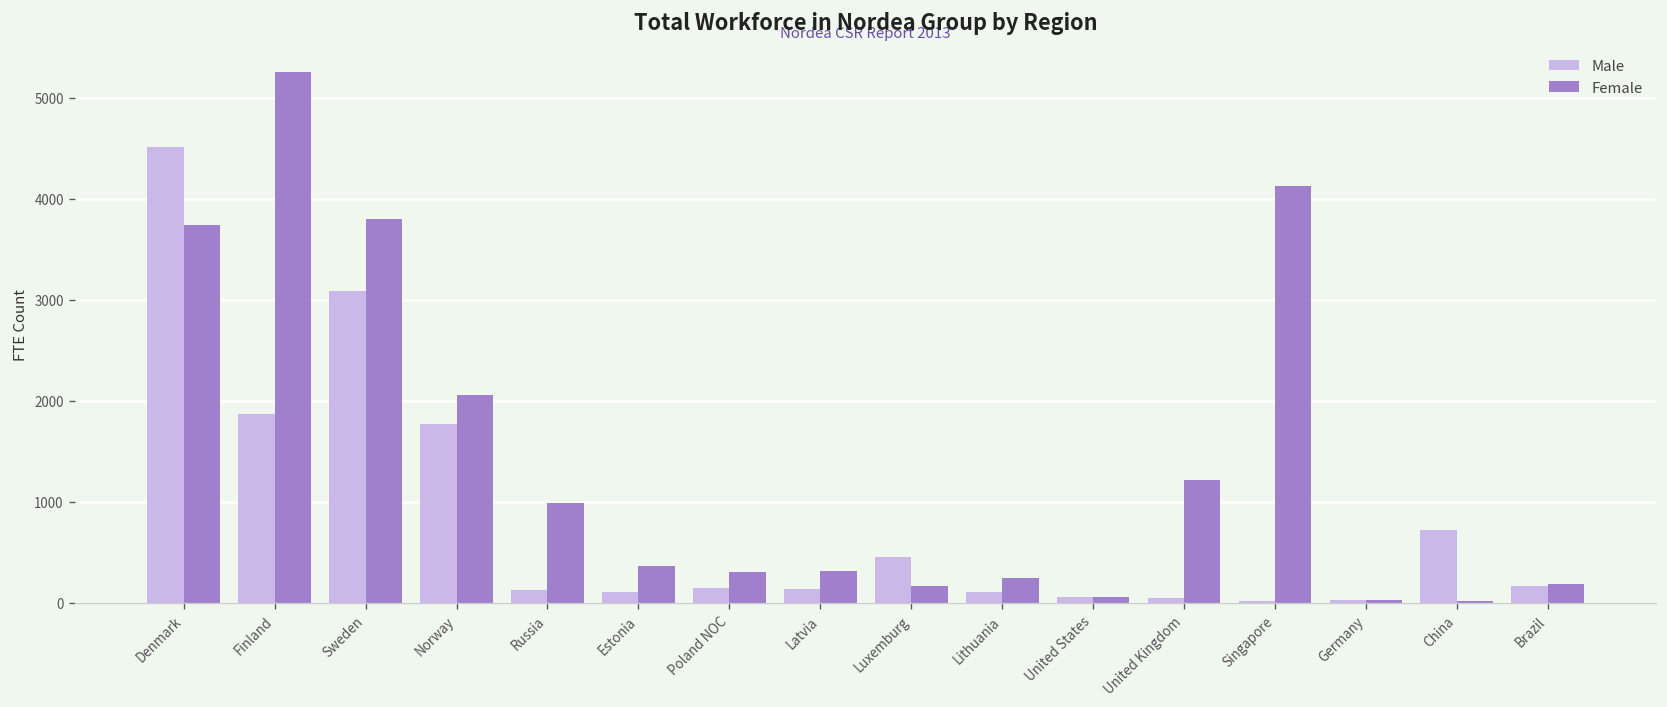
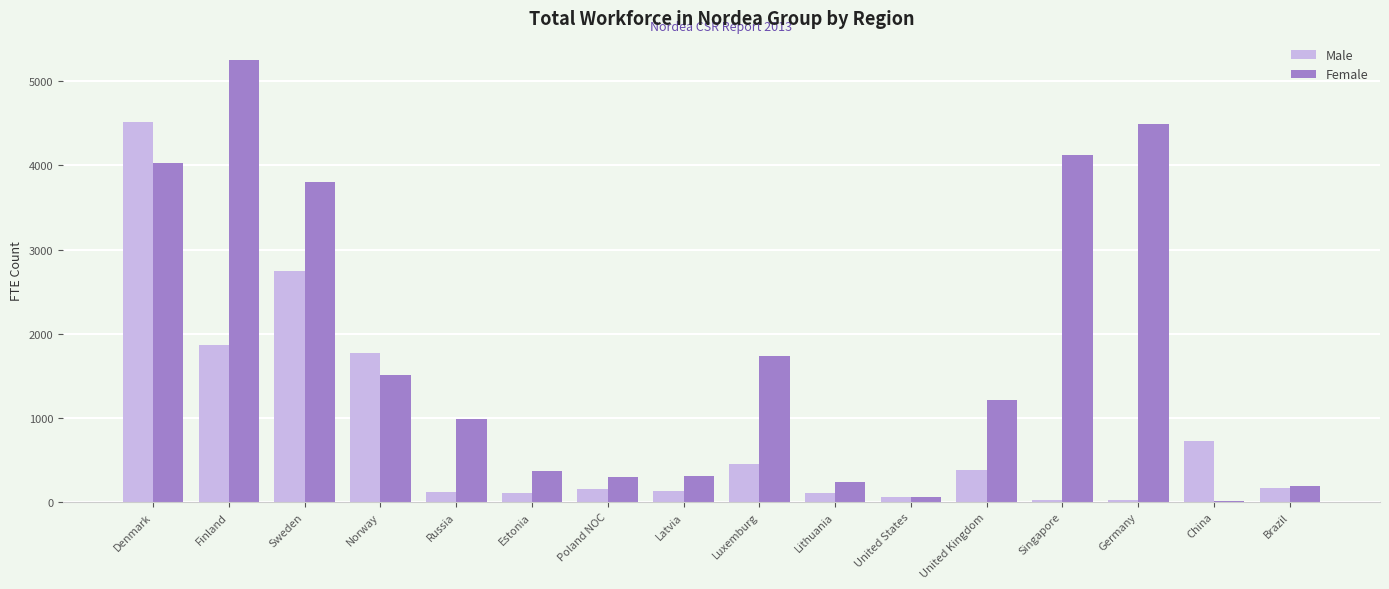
  {
    "Male": {
      "Denmark": 4500,
      "Finland": 1900,
-     "Sweden": 3100,
+     "Sweden": 2700,
      "Norway": 1800,
      "Russia": 100,
      "Estonia": 100,
      "Poland NOC": 100,
      "Latvia": 100,
      "Luxemburg": 400,
      "Lithuania": 100,
      "United States": 100,
-     "United Kingdom": 0,
+     "United Kingdom": 400,
      "China": 700,
      "Brazil": 200
    },
    "Female": {
-     "Denmark": 3700,
+     "Denmark": 4000,
      "Finland": 5300,
      "Sweden": 3800,
-     "Norway": 2100,
+     "Norway": 1500,
      "Russia": 1000,
      "Estonia": 400,
      "Poland NOC": 300,
      "Latvia": 300,
-     "Luxemburg": 200,
+     "Luxemburg": 1700,
      "Lithuania": 200,
      "United States": 100,
      "United Kingdom": 1200,
      "Singapore": 4100,
-     "Germany": 0,
+     "Germany": 4500,
      "Brazil": 200
    }
  }
